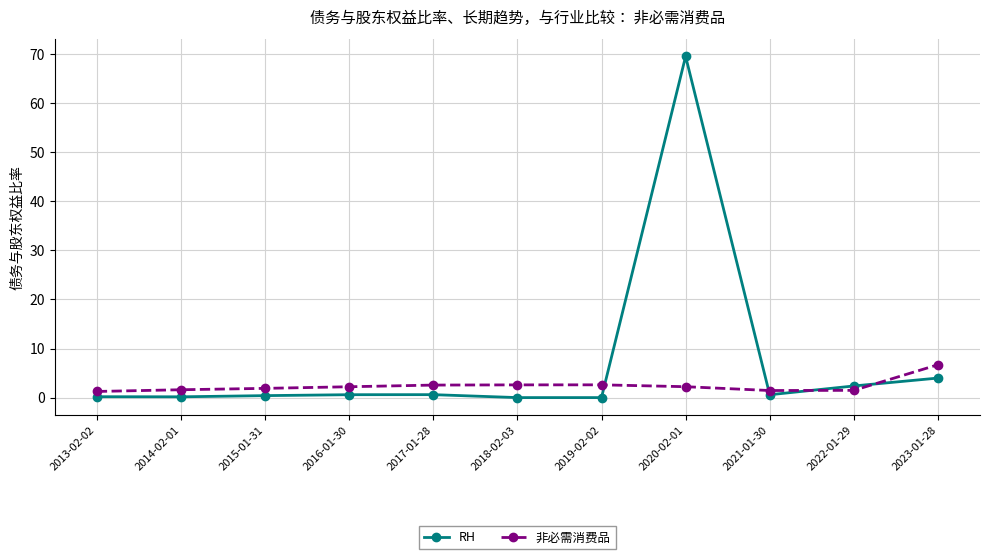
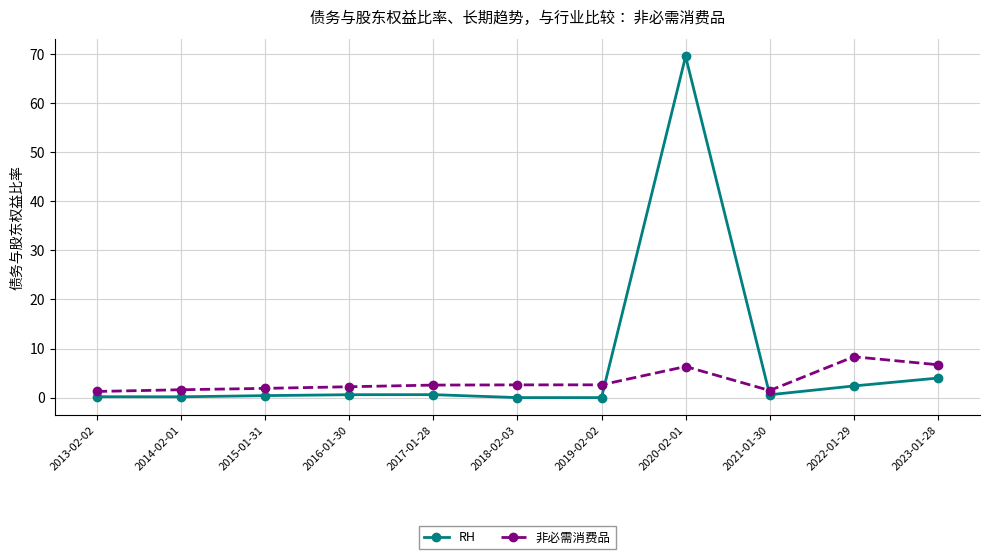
  {
    "RH": {
      "2013-02-02": 0,
      "2014-02-01": 0,
      "2015-01-31": 0,
      "2016-01-30": 1,
      "2017-01-28": 1,
      "2018-02-03": 0,
      "2019-02-02": 0,
      "2020-02-01": 70,
      "2021-01-30": 1,
      "2022-01-29": 2,
      "2023-01-28": 4
    },
    "非必需消费品": {
      "2013-02-02": 1,
      "2014-02-01": 2,
      "2015-01-31": 2,
      "2016-01-30": 2,
      "2017-01-28": 3,
      "2018-02-03": 3,
      "2019-02-02": 3,
-     "2020-02-01": 2,
+     "2020-02-01": 6,
      "2021-01-30": 1,
-     "2022-01-29": 1,
+     "2022-01-29": 8,
      "2023-01-28": 7
    }
  }
